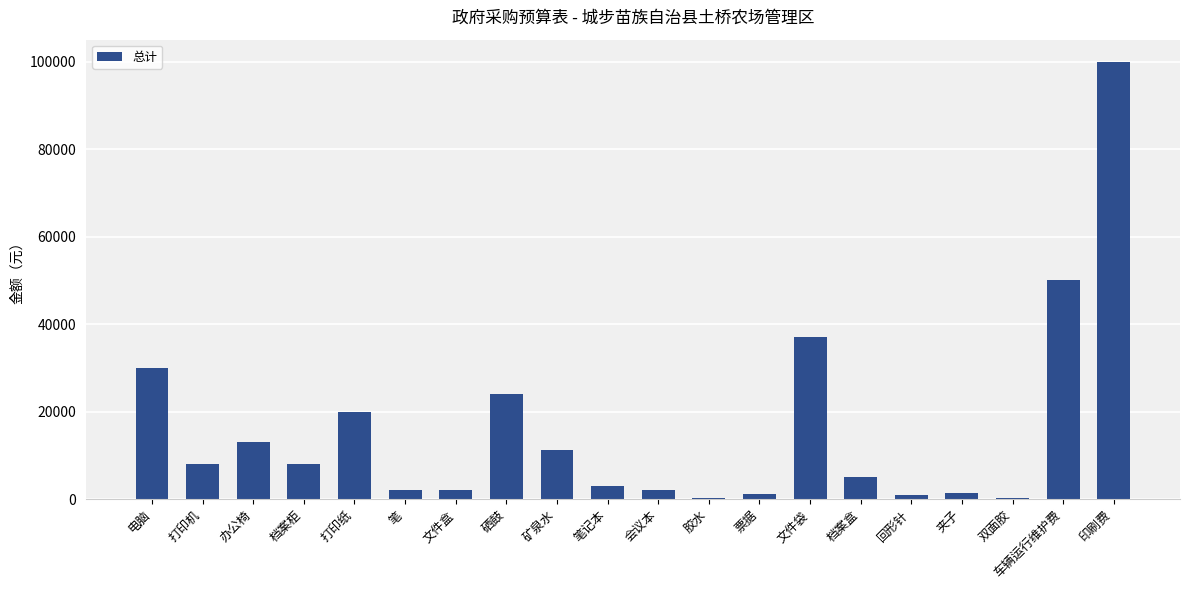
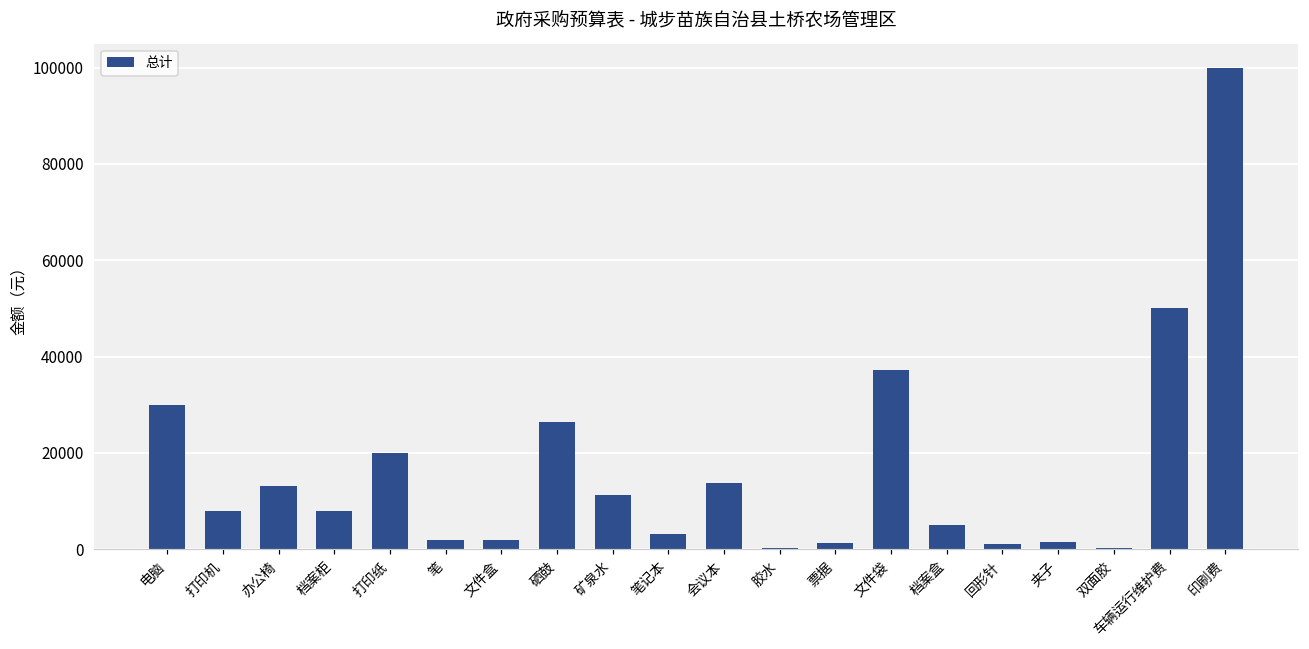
  {
    "电脑": 30000,
    "打印机": 8000,
    "办公椅": 13000,
    "档案柜": 8000,
    "打印纸": 20000,
    "笔": 2000,
    "文件盒": 2000,
-   "硒鼓": 24000,
+   "硒鼓": 26000,
    "矿泉水": 11000,
    "笔记本": 3000,
-   "会议本": 2000,
+   "会议本": 14000,
    "票据": 1000,
    "文件袋": 37000,
    "档案盒": 5000,
    "回形针": 1000,
    "夹子": 2000,
    "车辆运行维护费": 50000,
    "印刷费": 100000
  }
